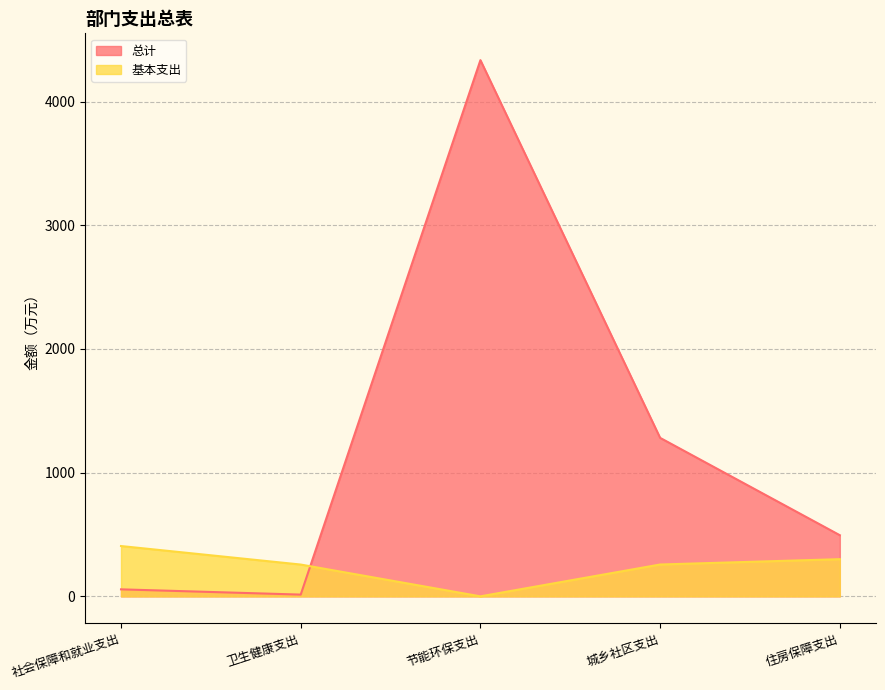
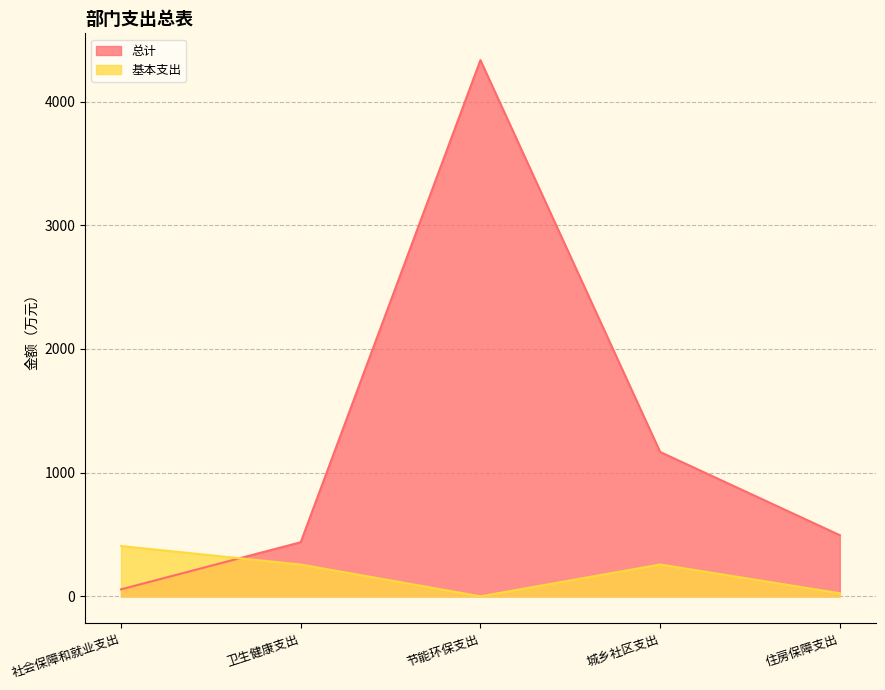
  {
    "总计": {
      "社会保障和就业支出": 60,
-     "卫生健康支出": 10,
+     "卫生健康支出": 440,
      "节能环保支出": 4340,
-     "城乡社区支出": 1280,
+     "城乡社区支出": 1170,
      "住房保障支出": 490
    },
    "基本支出": {
      "社会保障和就业支出": 410,
      "卫生健康支出": 260,
      "节能环保支出": 0,
      "城乡社区支出": 260,
-     "住房保障支出": 300
+     "住房保障支出": 20
    }
  }
